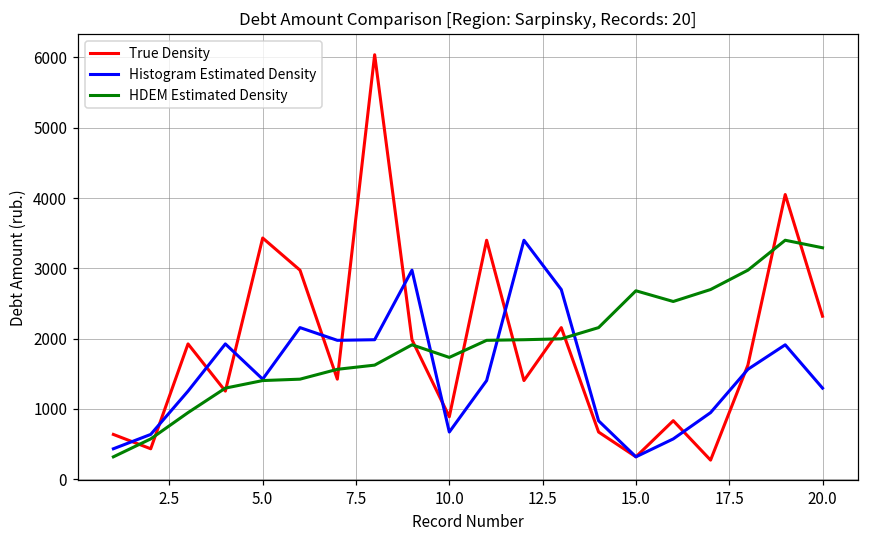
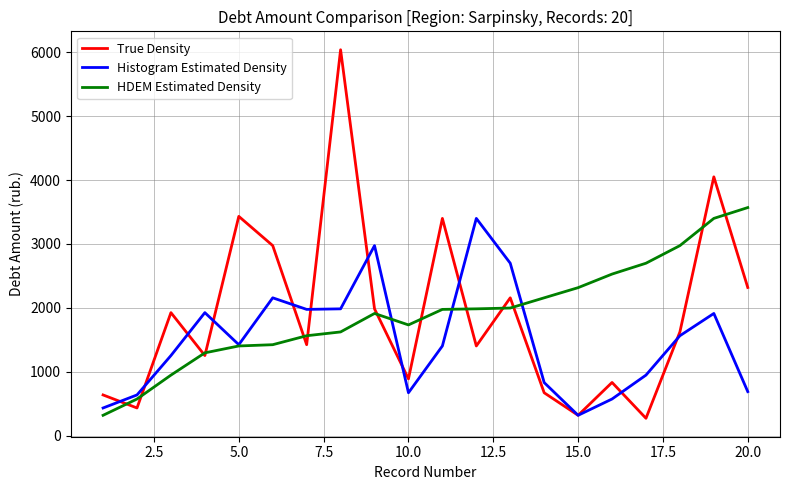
  {
    "True Density": {
      "5.0": 3400,
      "10.0": 900,
      "20.0": 2300
    },
    "Histogram Estimated Density": {
      "10.0": 700,
-     "20.0": 1300
+     "20.0": 700
    },
    "HDEM Estimated Density": {
      "10.0": 1700,
-     "15.0": 2700,
-     "20.0": 3300
+     "15.0": 2300,
+     "20.0": 3600
    }
  }
